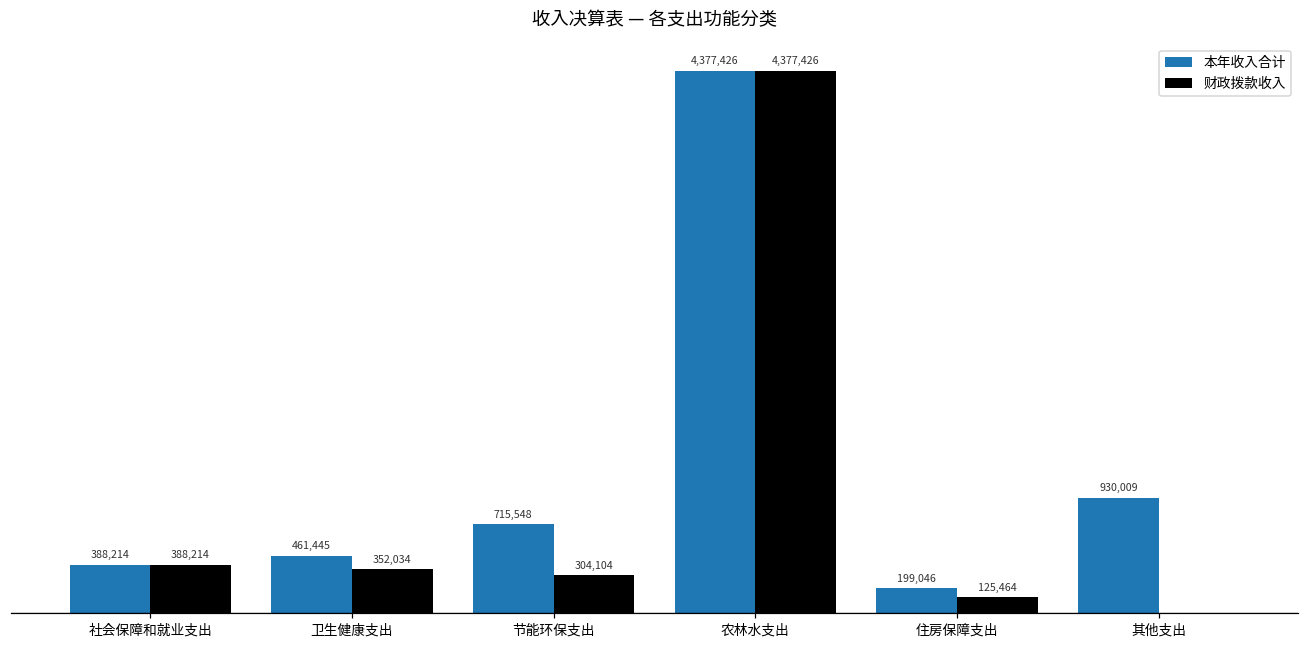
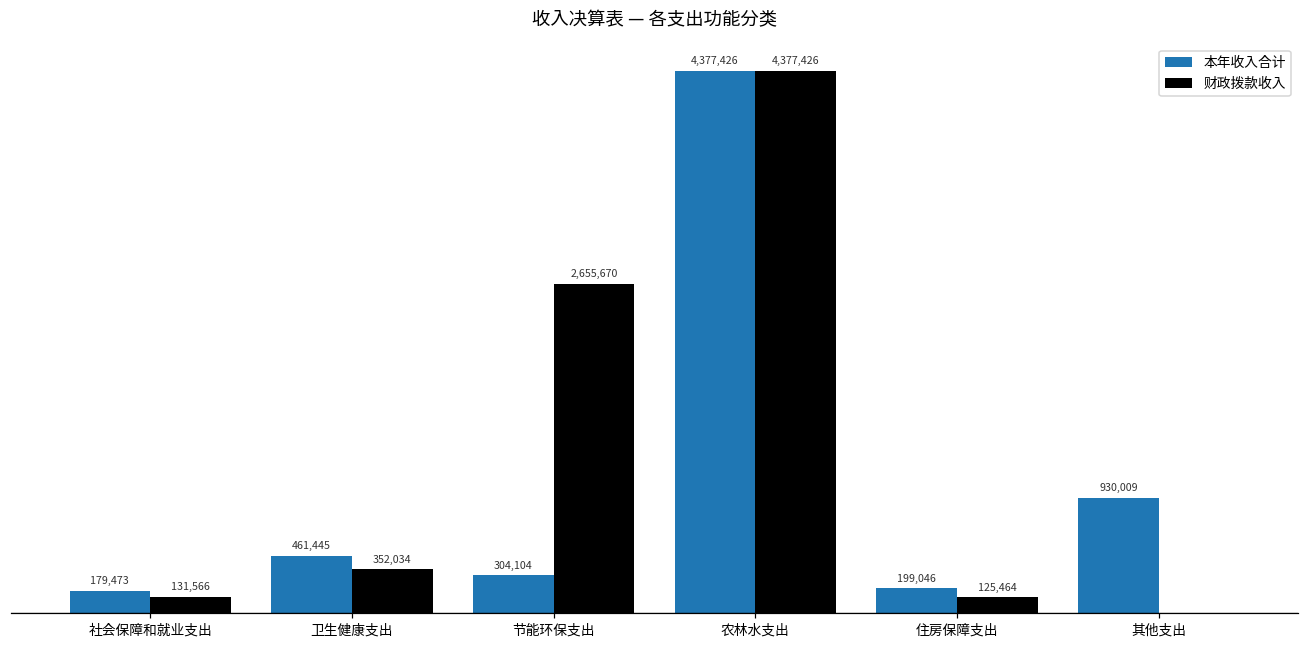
  {
    "本年收入合计": {
-     "社会保障和就业支出": "388,214",
+     "社会保障和就业支出": "179,473",
      "卫生健康支出": "461,445",
-     "节能环保支出": "715,548",
+     "节能环保支出": "304,104",
      "农林水支出": "4,377,426",
      "住房保障支出": "199,046",
      "其他支出": "930,009"
    },
    "财政拨款收入": {
-     "社会保障和就业支出": "388,214",
+     "社会保障和就业支出": "131,566",
      "卫生健康支出": "352,034",
-     "节能环保支出": "304,104",
+     "节能环保支出": "2,655,670",
      "农林水支出": "4,377,426",
      "住房保障支出": "125,464"
    }
  }
